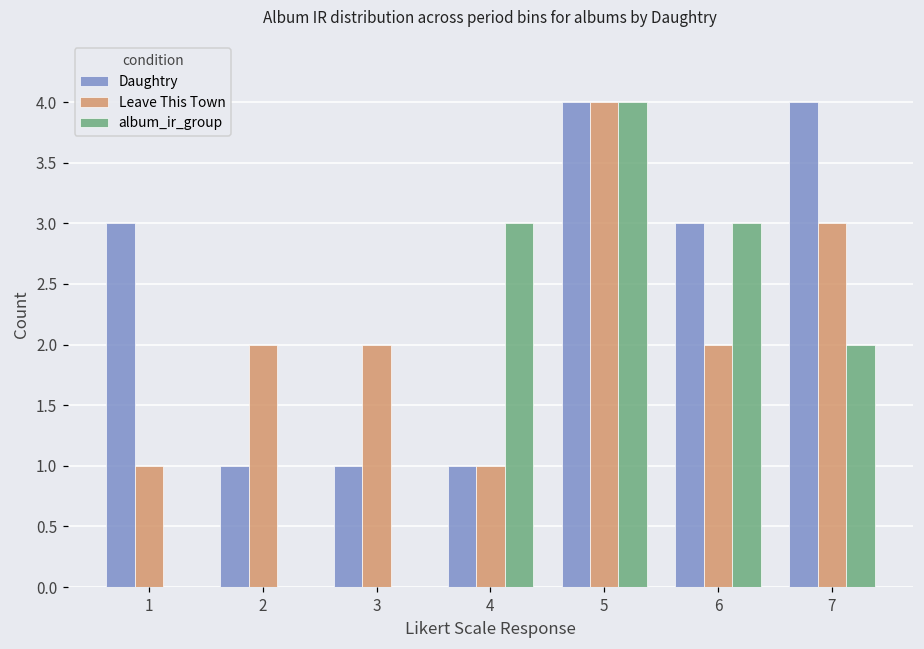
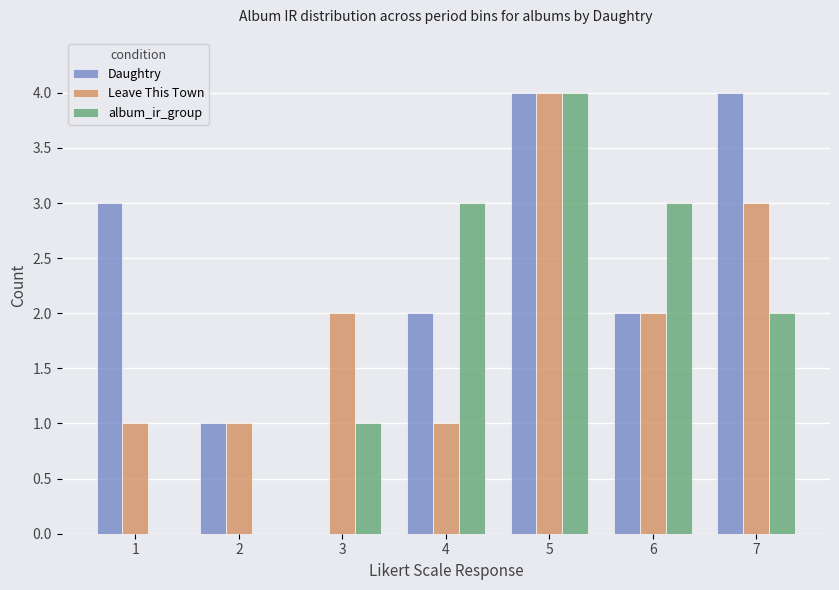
  {
    "Daughtry": {
      "1": 3,
      "2": 1,
-     "3": 1,
-     "4": 1,
+     "3": 0,
+     "4": 2,
      "5": 4,
-     "6": 3,
+     "6": 2,
      "7": 4
    },
    "Leave This Town": {
      "1": 1,
-     "2": 2,
+     "2": 1,
      "3": 2,
      "4": 1,
      "5": 4,
      "6": 2,
      "7": 3
    },
    "album_ir_group": {
      "1": 0,
      "2": 0,
-     "3": 0,
+     "3": 1,
      "4": 3,
      "5": 4,
      "6": 3,
      "7": 2
    }
  }
